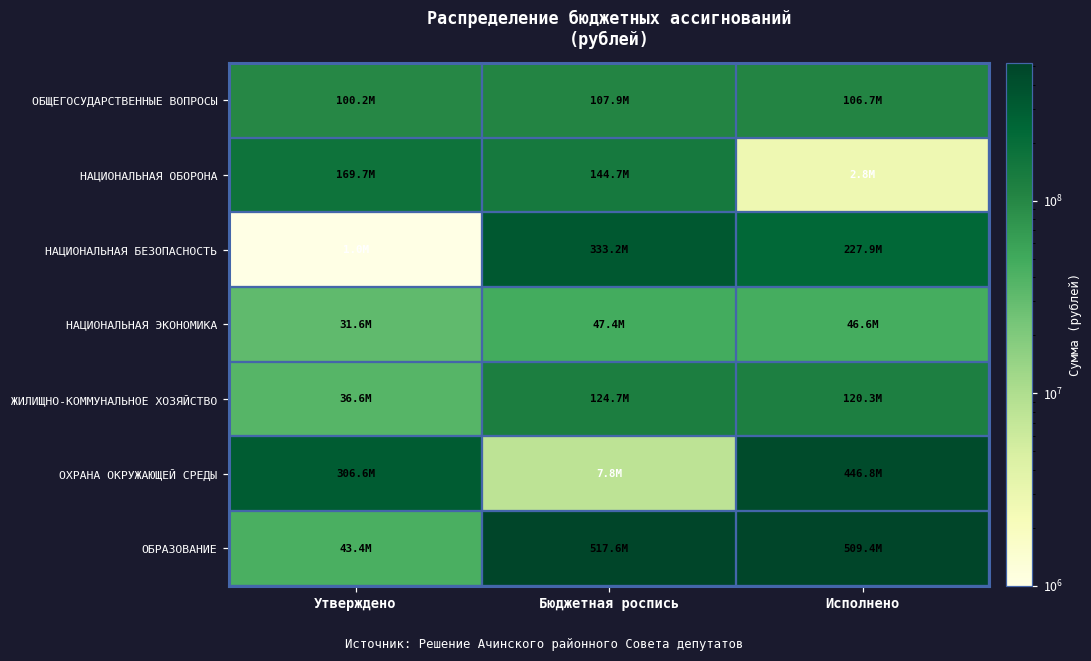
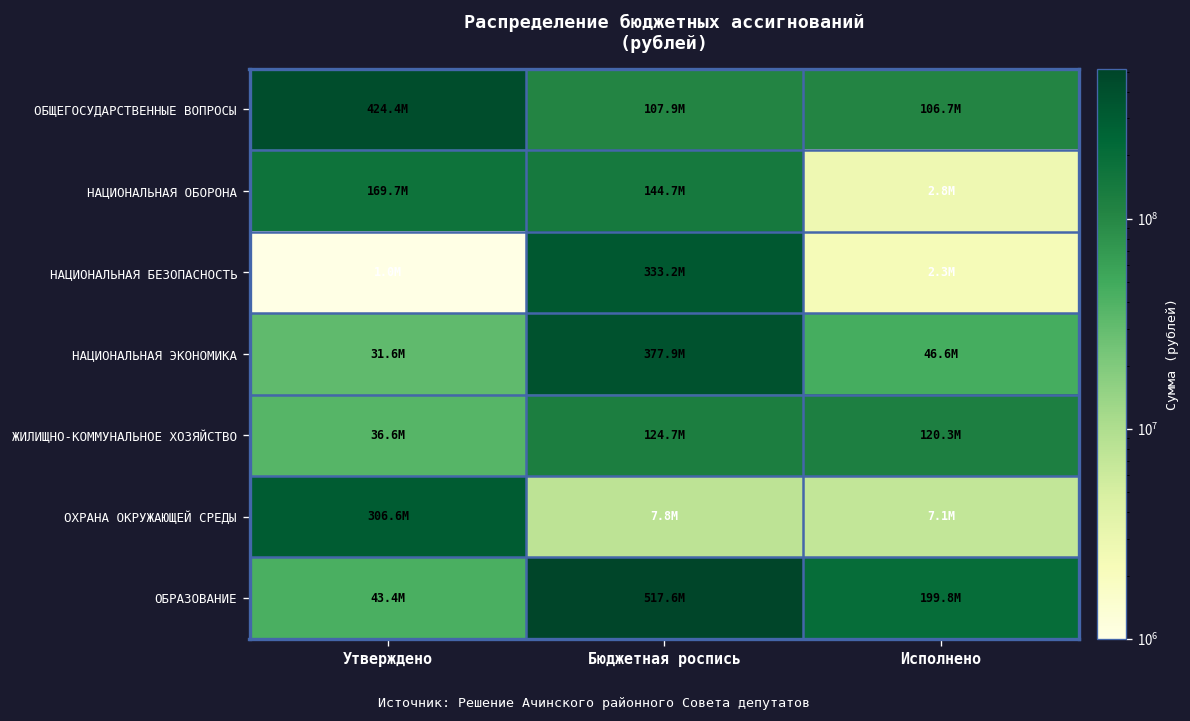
  {
    "ОБЩЕГОСУДАРСТВЕННЫЕ ВОПРОСЫ": {
-     "Утверждено": "100.2М",
+     "Утверждено": "424.4М",
      "Бюджетная роспись": "107.9М",
      "Исполнено": "106.7М"
    },
    "НАЦИОНАЛЬНАЯ ОБОРОНА": {
      "Утверждено": "169.7М",
      "Бюджетная роспись": "144.7М",
      "Исполнено": "2.8М"
    },
    "НАЦИОНАЛЬНАЯ БЕЗОПАСНОСТЬ": {
      "Бюджетная роспись": "333.2М",
-     "Исполнено": "227.9М"
+     "Исполнено": "2.3М"
    },
    "НАЦИОНАЛЬНАЯ ЭКОНОМИКА": {
      "Утверждено": "31.6М",
-     "Бюджетная роспись": "47.4М",
+     "Бюджетная роспись": "377.9М",
      "Исполнено": "46.6М"
    },
    "ЖИЛИЩНО-КОММУНАЛЬНОЕ ХОЗЯЙСТВО": {
      "Утверждено": "36.6М",
      "Бюджетная роспись": "124.7М",
      "Исполнено": "120.3М"
    },
    "ОХРАНА ОКРУЖАЮЩЕЙ СРЕДЫ": {
      "Утверждено": "306.6М",
      "Бюджетная роспись": "7.8М",
-     "Исполнено": "446.8М"
+     "Исполнено": "7.1М"
    },
    "ОБРАЗОВАНИЕ": {
      "Утверждено": "43.4М",
      "Бюджетная роспись": "517.6М",
-     "Исполнено": "509.4М"
+     "Исполнено": "199.8М"
    }
  }
